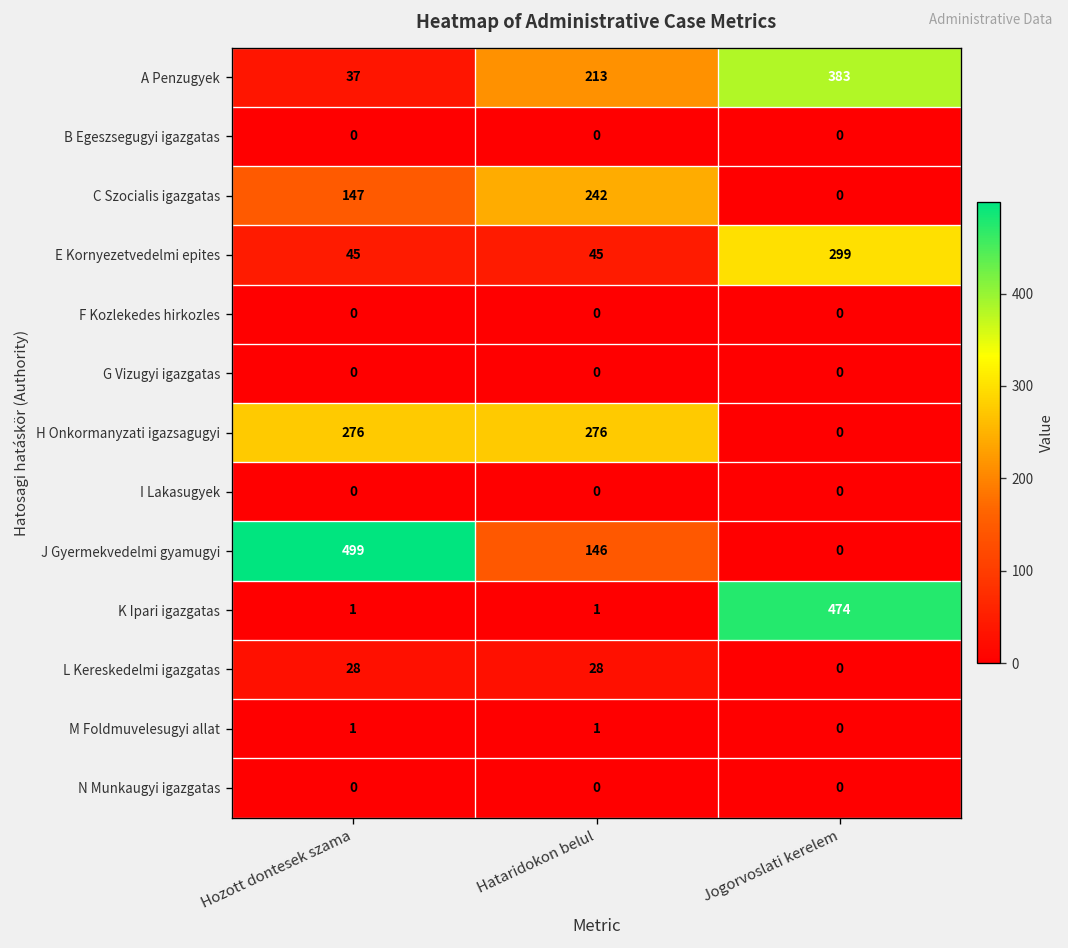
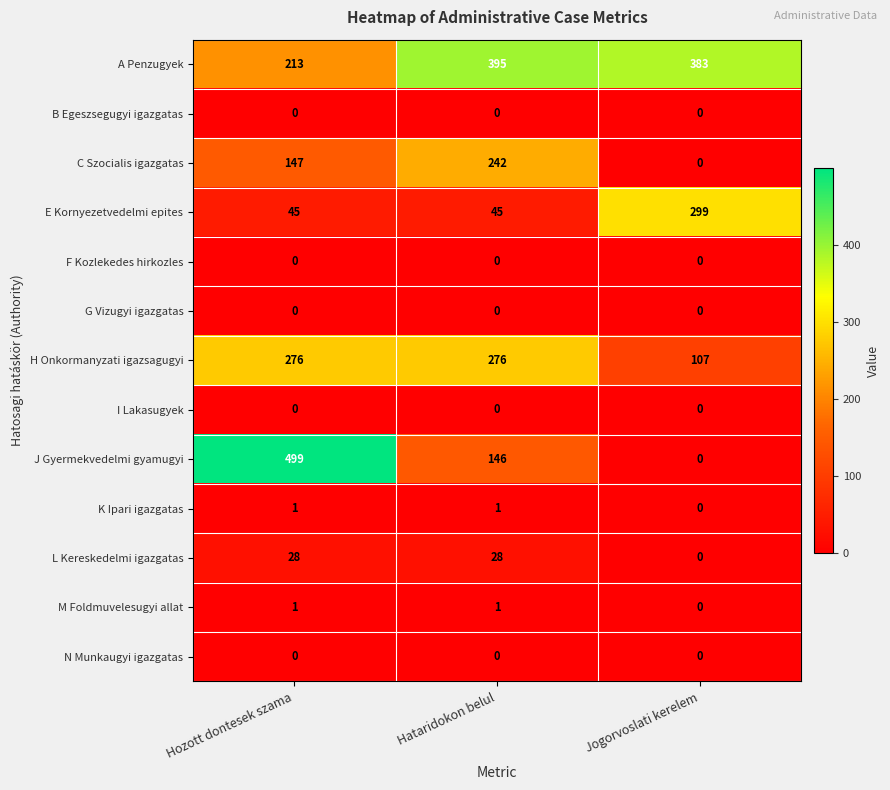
  {
    "A Penzugyek": {
-     "Hozott dontesek szama": 37,
-     "Hataridokon belul": 213,
+     "Hozott dontesek szama": 213,
+     "Hataridokon belul": 395,
      "Jogorvoslati kerelem": 383
    },
    "B Egeszsegugyi igazgatas": {
      "Hozott dontesek szama": 0,
      "Hataridokon belul": 0,
      "Jogorvoslati kerelem": 0
    },
    "C Szocialis igazgatas": {
      "Hozott dontesek szama": 147,
      "Hataridokon belul": 242,
      "Jogorvoslati kerelem": 0
    },
    "E Kornyezetvedelmi epites": {
      "Hozott dontesek szama": 45,
      "Hataridokon belul": 45,
      "Jogorvoslati kerelem": 299
    },
    "F Kozlekedes hirkozles": {
      "Hozott dontesek szama": 0,
      "Hataridokon belul": 0,
      "Jogorvoslati kerelem": 0
    },
    "G Vizugyi igazgatas": {
      "Hozott dontesek szama": 0,
      "Hataridokon belul": 0,
      "Jogorvoslati kerelem": 0
    },
    "H Onkormanyzati igazsagugyi": {
      "Hozott dontesek szama": 276,
      "Hataridokon belul": 276,
-     "Jogorvoslati kerelem": 0
+     "Jogorvoslati kerelem": 107
    },
    "I Lakasugyek": {
      "Hozott dontesek szama": 0,
      "Hataridokon belul": 0,
      "Jogorvoslati kerelem": 0
    },
    "J Gyermekvedelmi gyamugyi": {
      "Hozott dontesek szama": 499,
      "Hataridokon belul": 146,
      "Jogorvoslati kerelem": 0
    },
    "K Ipari igazgatas": {
      "Hozott dontesek szama": 1,
      "Hataridokon belul": 1,
-     "Jogorvoslati kerelem": 474
+     "Jogorvoslati kerelem": 0
    },
    "L Kereskedelmi igazgatas": {
      "Hozott dontesek szama": 28,
      "Hataridokon belul": 28,
      "Jogorvoslati kerelem": 0
    },
    "M Foldmuvelesugyi allat": {
      "Hozott dontesek szama": 1,
      "Hataridokon belul": 1,
      "Jogorvoslati kerelem": 0
    },
    "N Munkaugyi igazgatas": {
      "Hozott dontesek szama": 0,
      "Hataridokon belul": 0,
      "Jogorvoslati kerelem": 0
    }
  }
